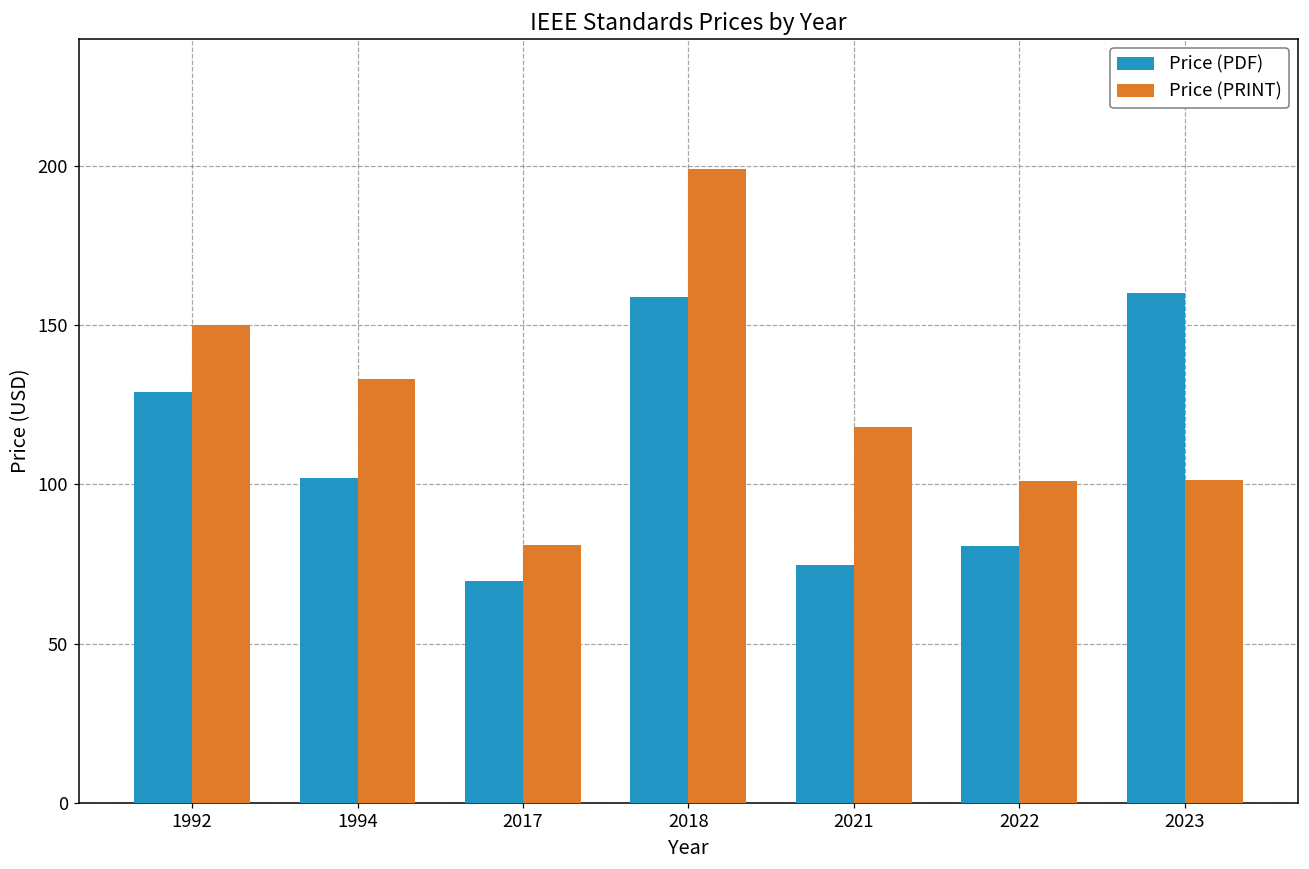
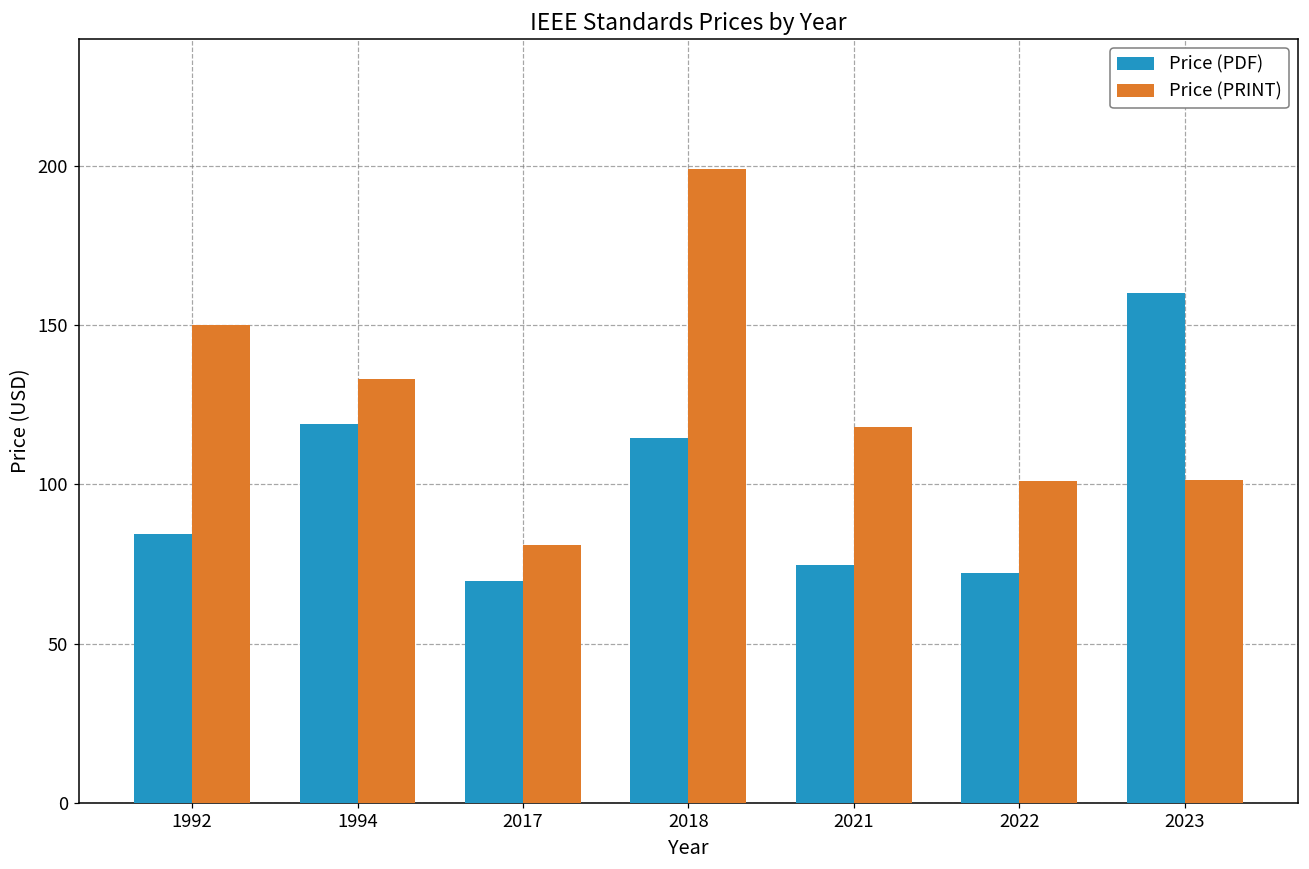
  {
    "Price (PDF)": {
-     "1992": 129,
-     "1994": 102,
+     "1992": 85,
+     "1994": 119,
      "2017": 70,
-     "2018": 159,
+     "2018": 115,
      "2021": 75,
-     "2022": 81,
+     "2022": 72,
      "2023": 160
    },
    "Price (PRINT)": {
      "1992": 150,
      "1994": 133,
      "2017": 81,
      "2018": 199,
      "2021": 118,
      "2022": 101,
      "2023": 102
    }
  }
